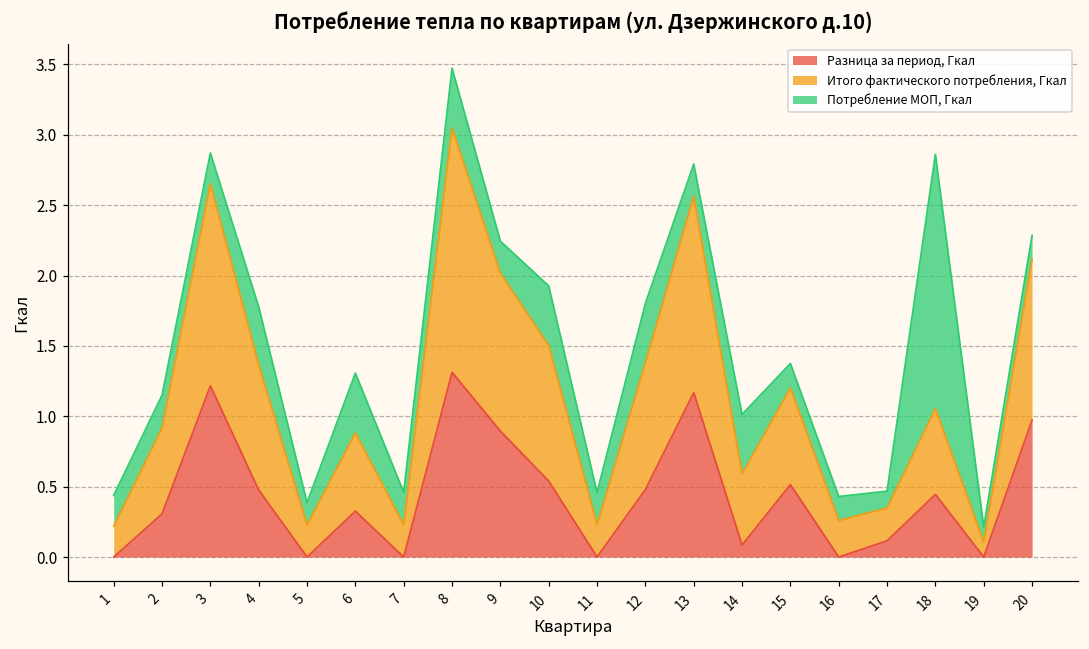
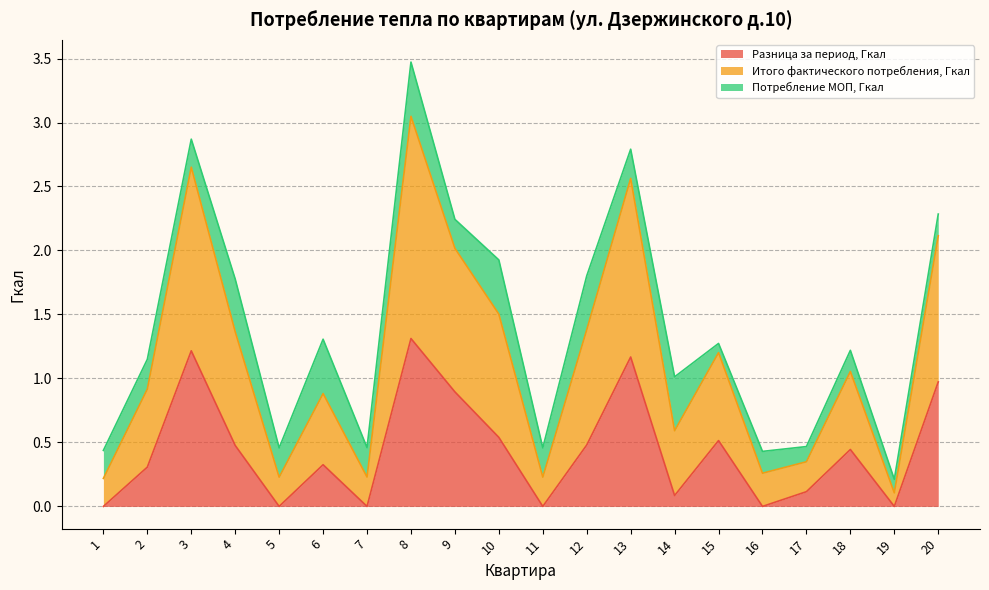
  {
    "Разница за период, Гкал": {
      "1": 0.00,
      "2": 0.31,
      "3": 1.22,
      "4": 0.48,
      "5": 0.00,
      "6": 0.33,
      "7": 0.00,
      "8": 1.31,
      "9": 0.89,
      "10": 0.54,
      "11": 0.00,
      "12": 0.48,
      "13": 1.17,
      "14": 0.09,
      "15": 0.51,
      "16": 0.00,
      "17": 0.12,
      "18": 0.44,
      "19": 0.00,
      "20": 0.97
    },
    "Итого фактического потребления, Гкал": {
      "1": 0.22,
      "2": 0.61,
      "3": 1.43,
      "4": 0.89,
      "5": 0.23,
      "6": 0.56,
      "7": 0.23,
      "8": 1.74,
      "9": 1.12,
      "10": 0.96,
      "11": 0.23,
      "12": 0.90,
      "13": 1.40,
      "14": 0.51,
      "15": 0.69,
      "16": 0.26,
      "17": 0.23,
      "18": 0.61,
      "19": 0.11,
      "20": 1.14
    },
    "Потребление МОП, Гкал": {
      "1": 0.22,
      "2": 0.23,
      "3": 0.22,
      "4": 0.41,
-     "5": 0.16,
+     "5": 0.23,
      "6": 0.42,
      "7": 0.23,
      "8": 0.42,
      "9": 0.23,
      "10": 0.42,
      "11": 0.23,
      "12": 0.42,
      "13": 0.23,
      "14": 0.42,
-     "15": 0.17,
+     "15": 0.07,
      "16": 0.17,
      "17": 0.12,
-     "18": 1.81,
+     "18": 0.17,
      "19": 0.11,
      "20": 0.17
    }
  }
